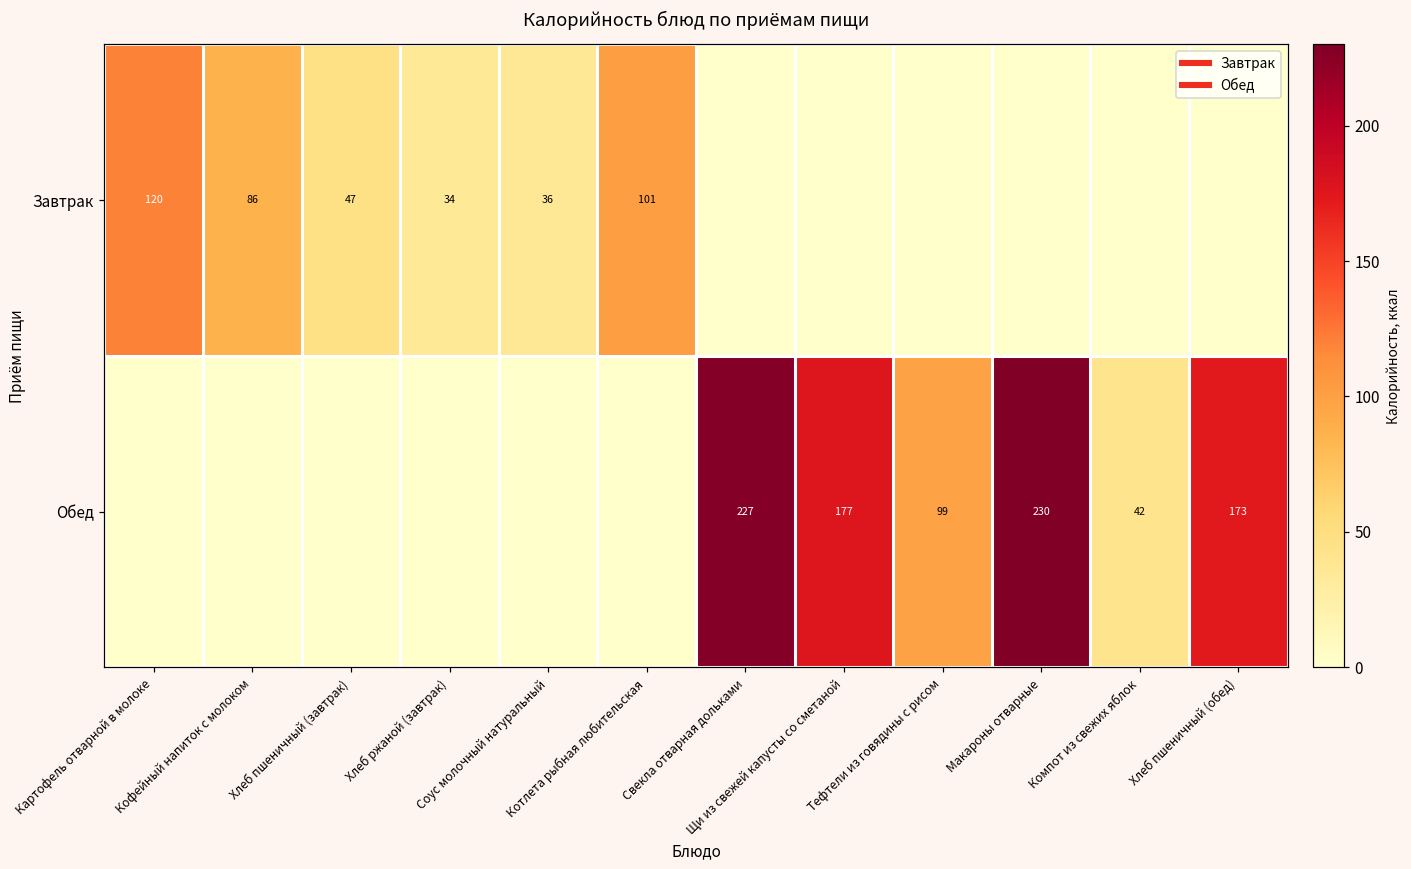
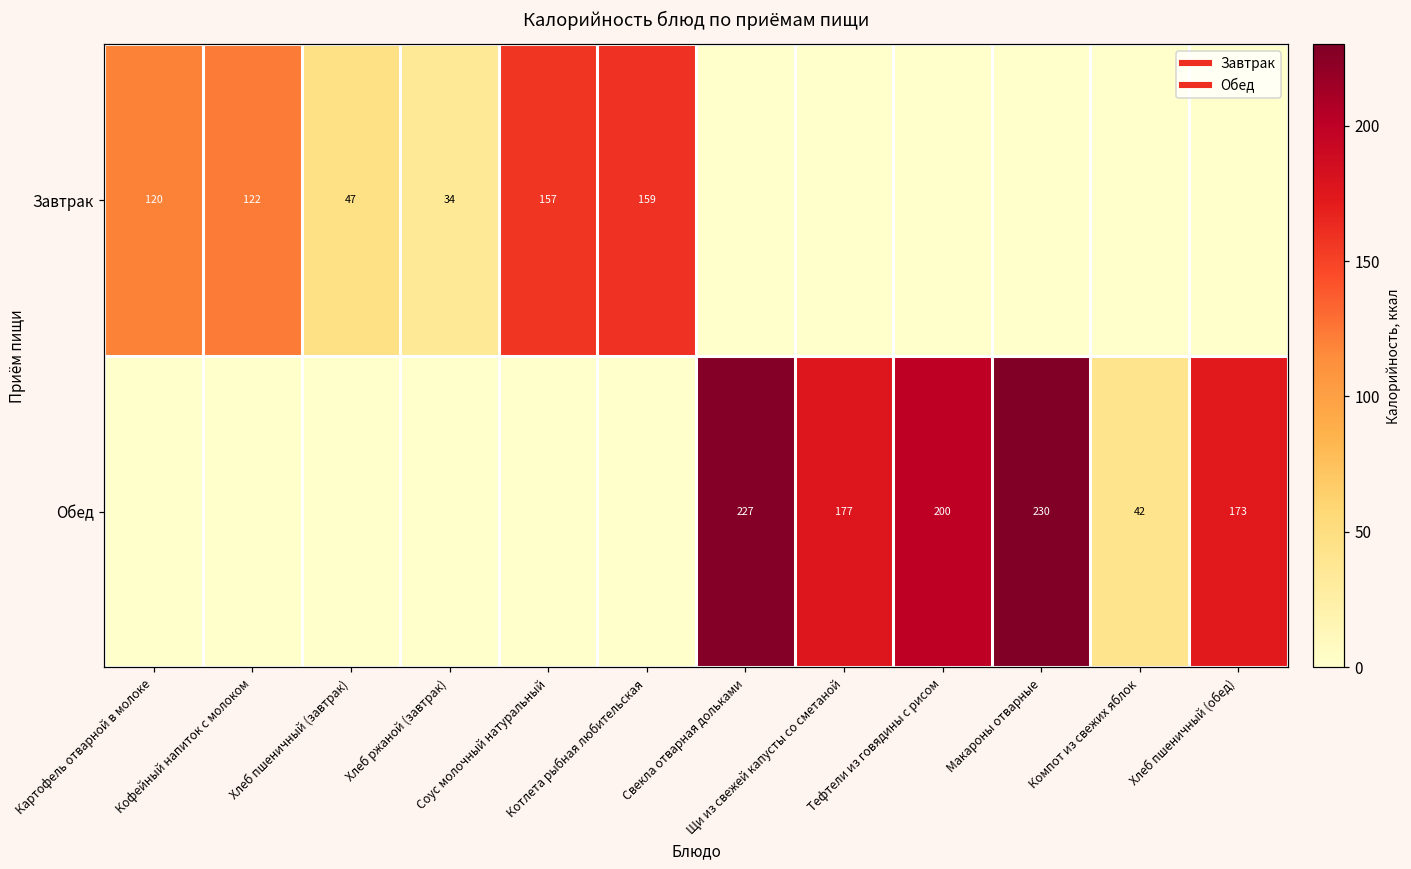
  {
    "Завтрак": {
      "Картофель отварной в молоке": 120,
-     "Кофейный напиток с молоком": 86,
+     "Кофейный напиток с молоком": 122,
      "Хлеб пшеничный (завтрак)": 47,
      "Хлеб ржаной (завтрак)": 34,
-     "Соус молочный натуральный": 36,
-     "Котлета рыбная любительская": 101
+     "Соус молочный натуральный": 157,
+     "Котлета рыбная любительская": 159
    },
    "Обед": {
      "Свекла отварная дольками": 227,
      "Щи из свежей капусты со сметаной": 177,
-     "Тефтели из говядины с рисом": 99,
+     "Тефтели из говядины с рисом": 200,
      "Макароны отварные": 230,
      "Компот из свежих яблок": 42,
      "Хлеб пшеничный (обед)": 173
    }
  }
